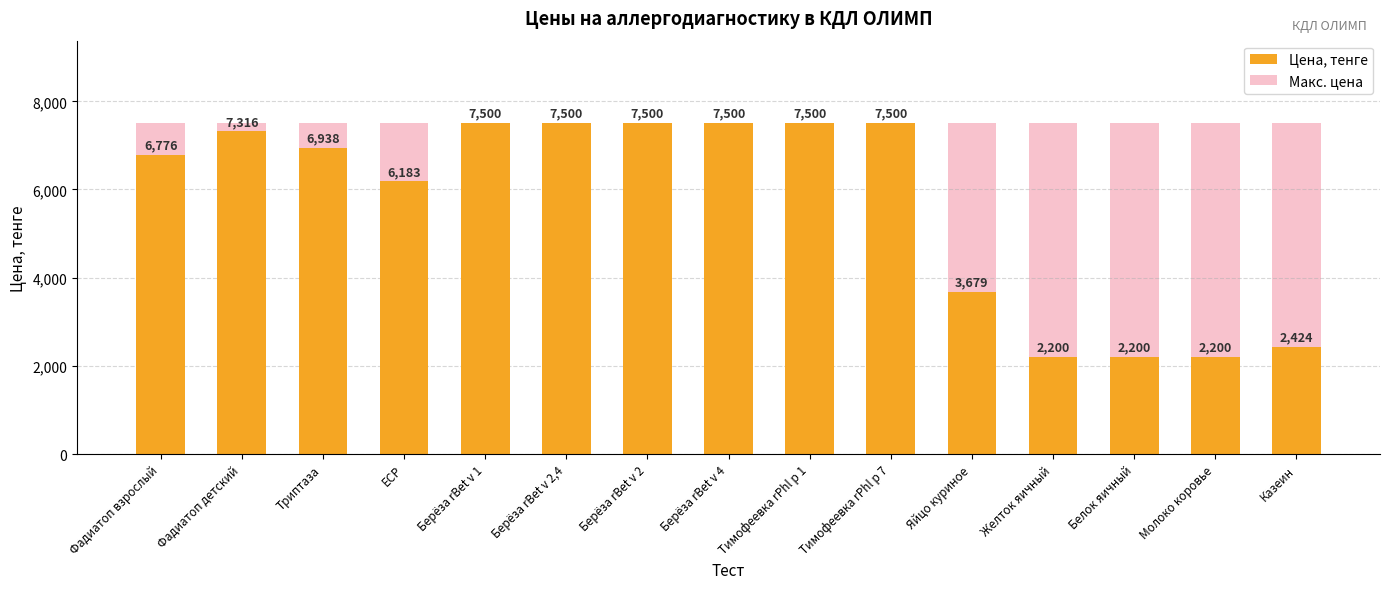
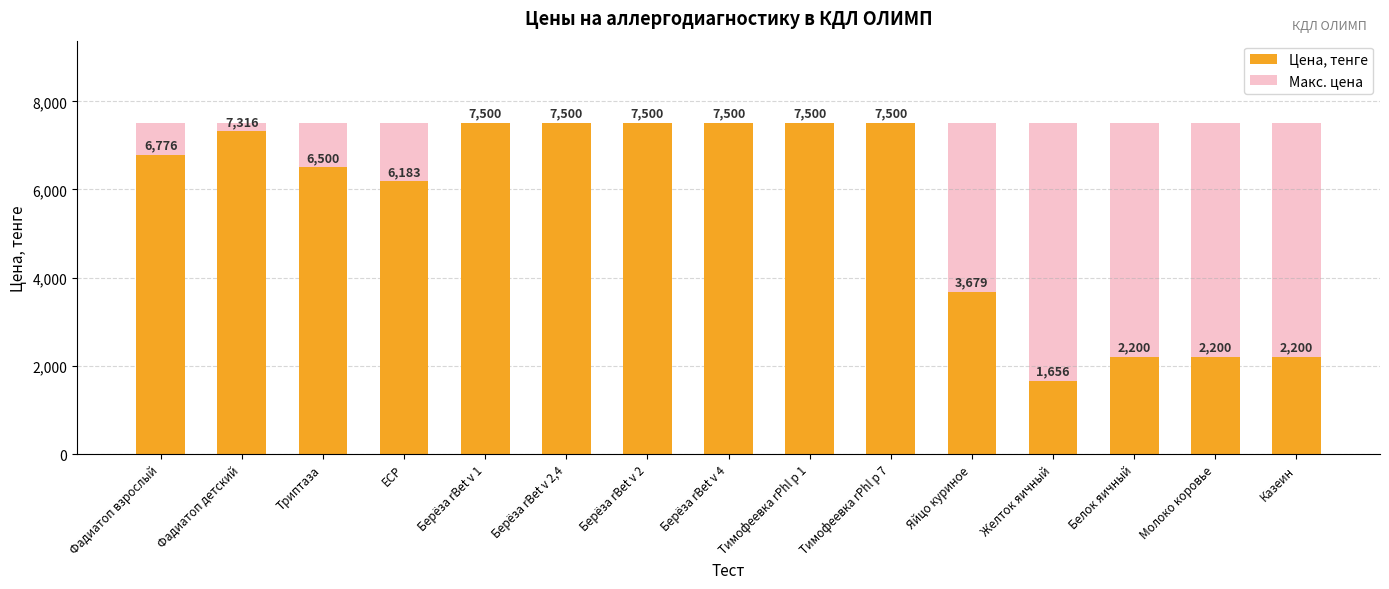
  {
    "Цена, тенге": {
-     "Триптаза": "6,938",
+     "Триптаза": "6,500",
      "Берёза rBet v 1": "7,500",
      "Берёза rBet v 2,4": "7,500",
      "Берёза rBet v 2": "7,500",
      "Берёза rBet v 4": "7,500",
      "Тимофеевка rPhl p 1": "7,500",
      "Тимофеевка rPhl p 7": "7,500",
-     "Желток яичный": "2,200",
-     "Казеин": "2,424"
+     "Желток яичный": "1,656",
+     "Казеин": "2,200"
    },
    "Макс. цена": {
      "Берёза rBet v 1": "7,500",
      "Берёза rBet v 2,4": "7,500",
      "Берёза rBet v 2": "7,500",
      "Берёза rBet v 4": "7,500",
      "Тимофеевка rPhl p 1": "7,500",
      "Тимофеевка rPhl p 7": "7,500"
    }
  }
